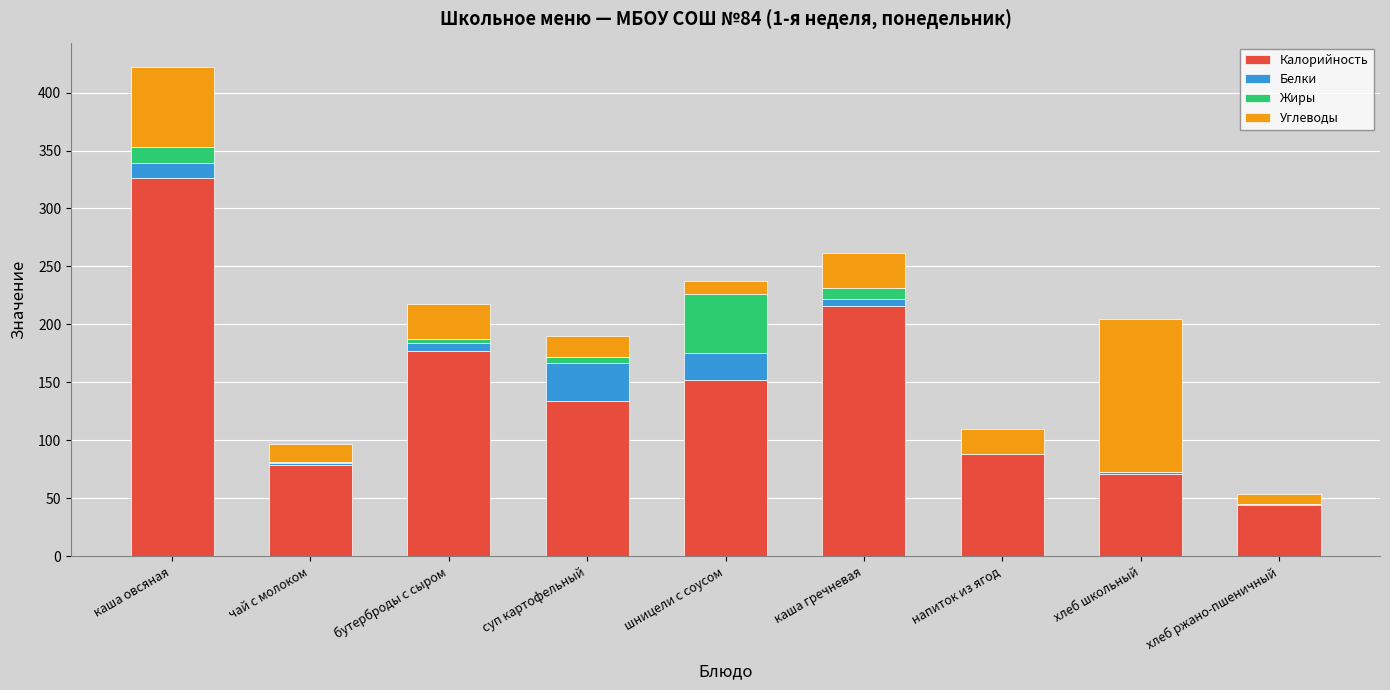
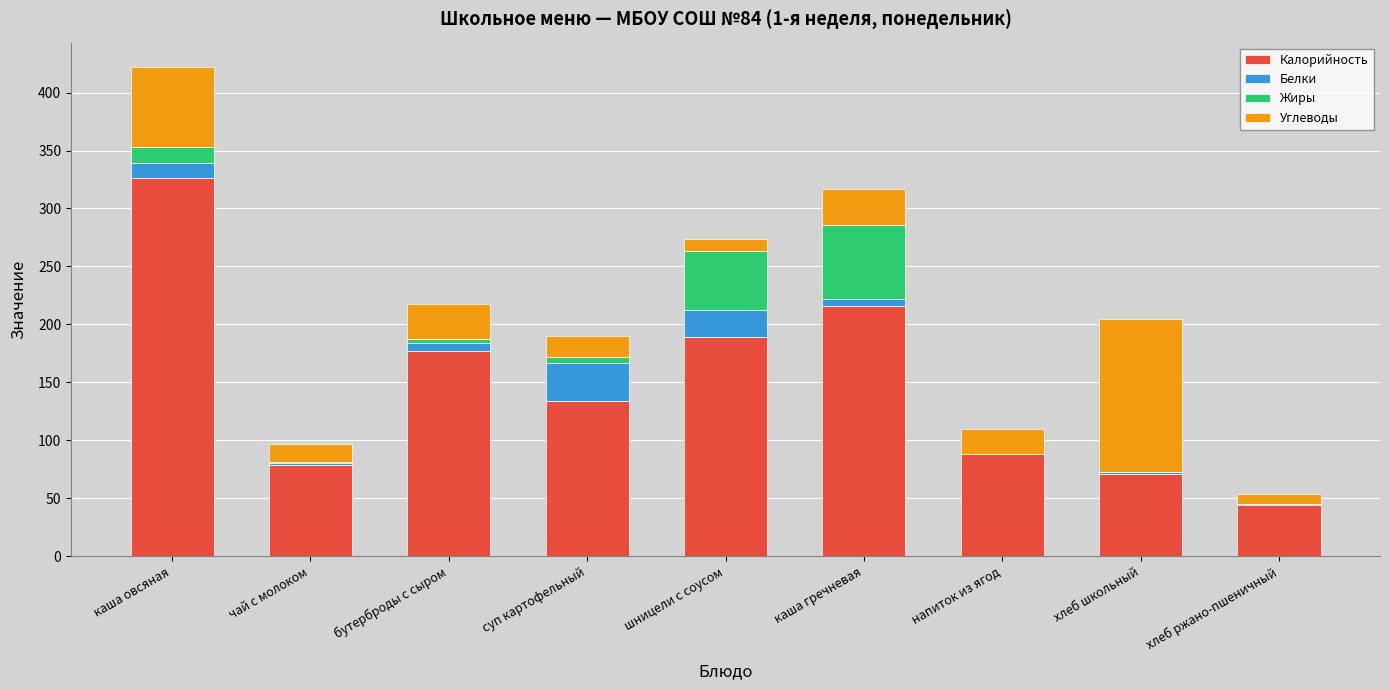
  {
    "Калорийность": {
      "каша овсяная": 326,
      "чай с молоком": 79,
      "бутерброды с сыром": 177,
      "суп картофельный": 134,
-     "шницели с соусом": 152,
+     "шницели с соусом": 189,
      "каша гречневая": 216,
      "напиток из ягод": 88,
      "хлеб школьный": 71,
      "хлеб ржано-пшеничный": 44
    },
    "Белки": {
      "каша овсяная": 13,
      "бутерброды с сыром": 7,
      "суп картофельный": 33,
      "шницели с соусом": 23,
      "каша гречневая": 6,
      "напиток из ягод": 0
    },
    "Жиры": {
      "каша овсяная": 14,
      "бутерброды с сыром": 3,
      "суп картофельный": 5,
      "шницели с соусом": 51,
-     "каша гречневая": 9,
+     "каша гречневая": 64,
      "напиток из ягод": 0,
      "хлеб школьный": 0,
      "хлеб ржано-пшеничный": 0
    },
    "Углеводы": {
      "каша овсяная": 69,
      "чай с молоком": 16,
      "бутерброды с сыром": 31,
      "суп картофельный": 18,
      "шницели с соусом": 11,
      "каша гречневая": 31,
      "напиток из ягод": 22,
      "хлеб школьный": 132,
      "хлеб ржано-пшеничный": 9
    }
  }
